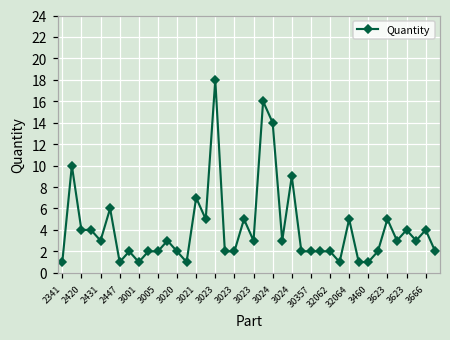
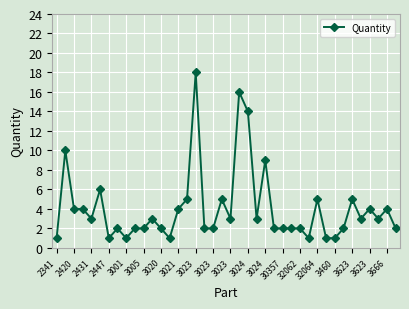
  {
    "2341": 1,
    "2447": 1,
    "3001": 1,
    "3005": 2,
-   "3021": 7,
+   "3021": 4,
    "32064": 5
  }
